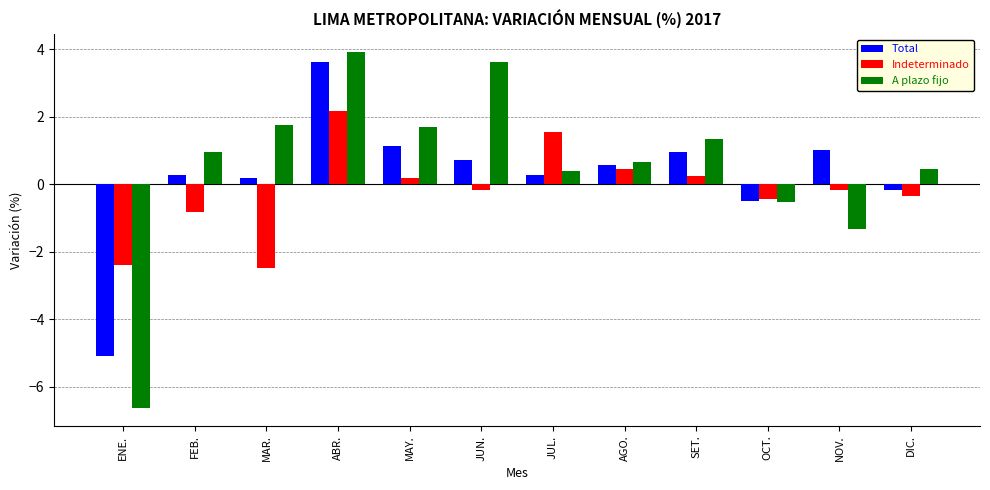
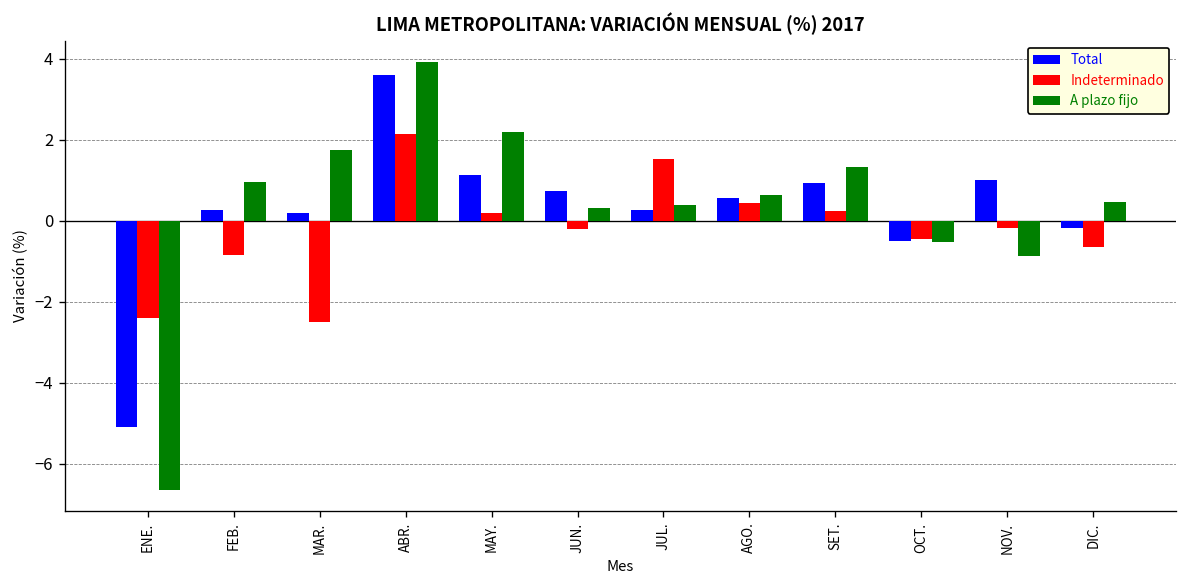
  {
    "Total": {
      "ENE.": -5.1,
      "FEB.": 0.3,
      "MAR.": 0.2,
      "ABR.": 3.6,
      "MAY.": 1.1,
      "JUN.": 0.7,
      "JUL.": 0.3,
      "AGO.": 0.6,
      "SET.": 0.9,
      "OCT.": -0.5,
      "NOV.": 1.0,
      "DIC.": -0.2
    },
    "Indeterminado": {
      "ENE.": -2.4,
      "FEB.": -0.8,
      "MAR.": -2.5,
      "ABR.": 2.2,
      "MAY.": 0.2,
      "JUN.": -0.2,
      "JUL.": 1.5,
      "AGO.": 0.4,
      "SET.": 0.2,
      "OCT.": -0.4,
      "NOV.": -0.2,
-     "DIC.": -0.3
+     "DIC.": -0.7
    },
    "A plazo fijo": {
      "ENE.": -6.6,
      "FEB.": 1.0,
      "MAR.": 1.8,
      "ABR.": 3.9,
-     "MAY.": 1.7,
-     "JUN.": 3.6,
+     "MAY.": 2.2,
+     "JUN.": 0.3,
      "JUL.": 0.4,
      "AGO.": 0.6,
      "SET.": 1.3,
      "OCT.": -0.5,
-     "NOV.": -1.3,
+     "NOV.": -0.9,
      "DIC.": 0.5
    }
  }
